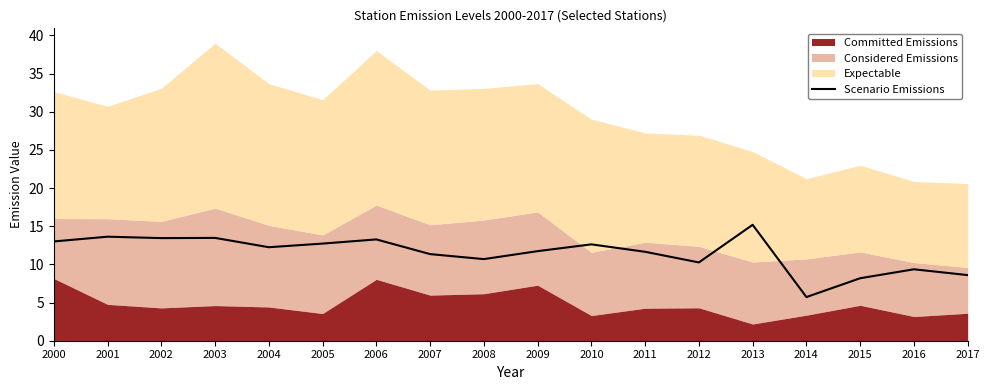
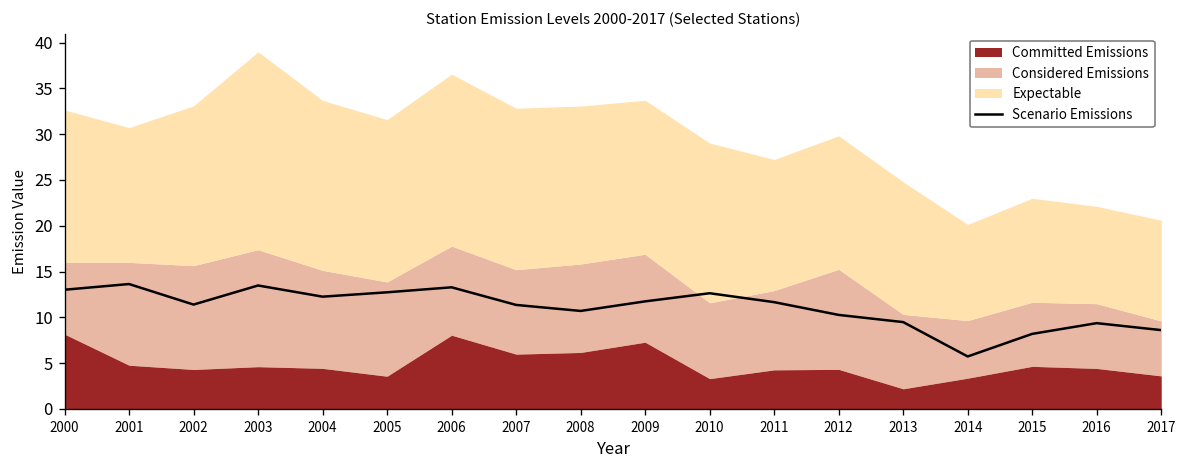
  {
    "Scenario Emissions": {
      "2000": 13,
      "2001": 14,
-     "2002": 13,
+     "2002": 11,
      "2003": 13,
      "2004": 12,
      "2005": 13,
      "2006": 13,
      "2007": 11,
      "2008": 11,
      "2009": 12,
      "2010": 13,
      "2011": 12,
      "2012": 10,
-     "2013": 15,
+     "2013": 9,
      "2014": 6,
      "2015": 8,
      "2016": 9,
      "2017": 9
    },
    "Committed Emissions": {
      "2000": 8,
      "2001": 5,
      "2002": 4,
      "2003": 5,
      "2004": 4,
      "2005": 4,
      "2006": 8,
      "2007": 6,
      "2008": 6,
      "2009": 7,
      "2010": 3,
      "2011": 4,
      "2012": 4,
      "2013": 2,
      "2014": 3,
      "2015": 5,
-     "2016": 3,
+     "2016": 4,
      "2017": 4
    },
    "Considered Emissions": {
      "2000": 8,
      "2001": 11,
      "2002": 11,
      "2003": 13,
      "2004": 11,
      "2005": 10,
      "2006": 10,
      "2007": 9,
      "2008": 10,
      "2009": 10,
      "2010": 8,
      "2011": 9,
-     "2012": 8,
+     "2012": 11,
      "2013": 8,
-     "2014": 7,
+     "2014": 6,
      "2015": 7,
      "2016": 7,
      "2017": 6
    },
    "Expectable": {
      "2000": 17,
      "2001": 15,
      "2002": 17,
      "2003": 22,
      "2004": 19,
      "2005": 18,
-     "2006": 20,
+     "2006": 19,
      "2007": 18,
      "2008": 17,
      "2009": 17,
      "2010": 17,
      "2011": 14,
      "2012": 15,
      "2013": 14,
      "2014": 10,
      "2015": 11,
      "2016": 11,
      "2017": 11
    }
  }
